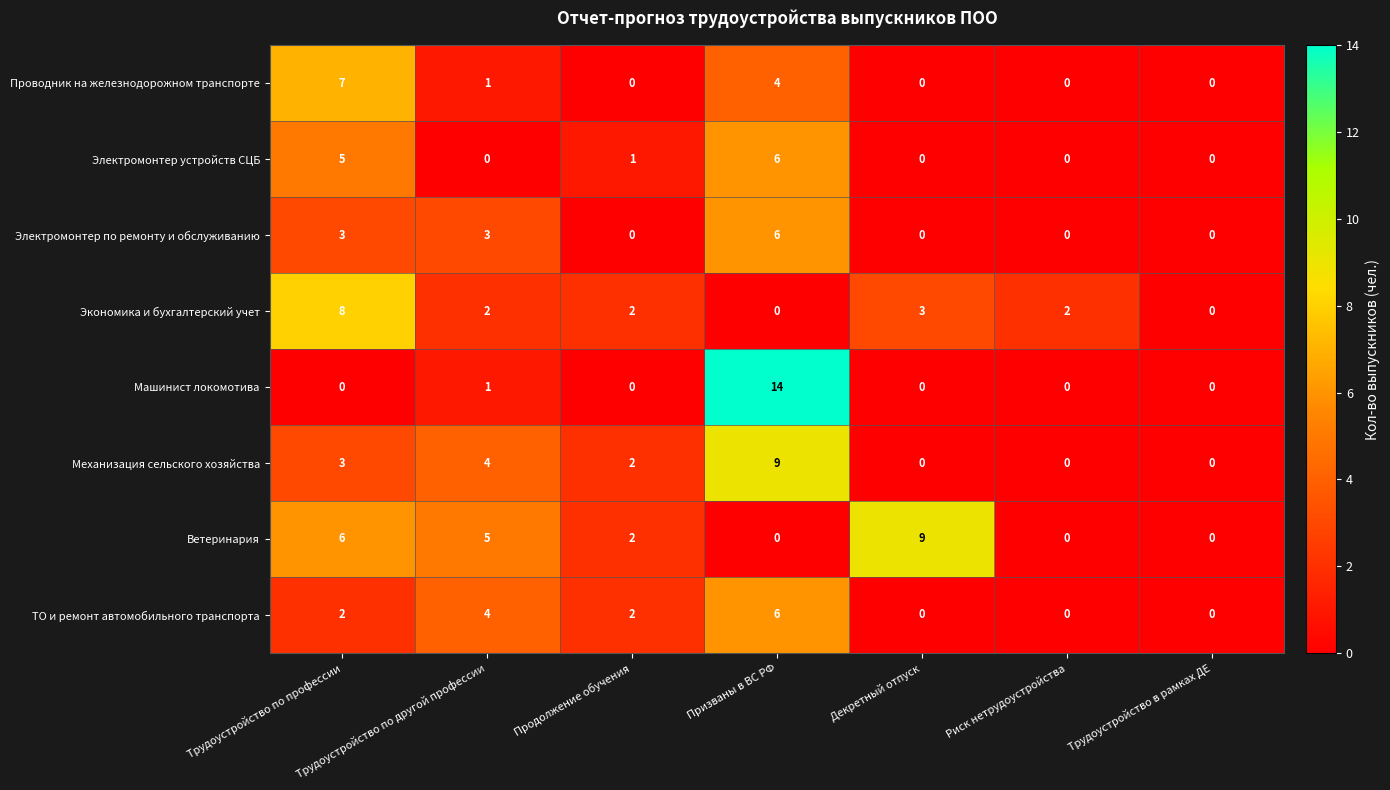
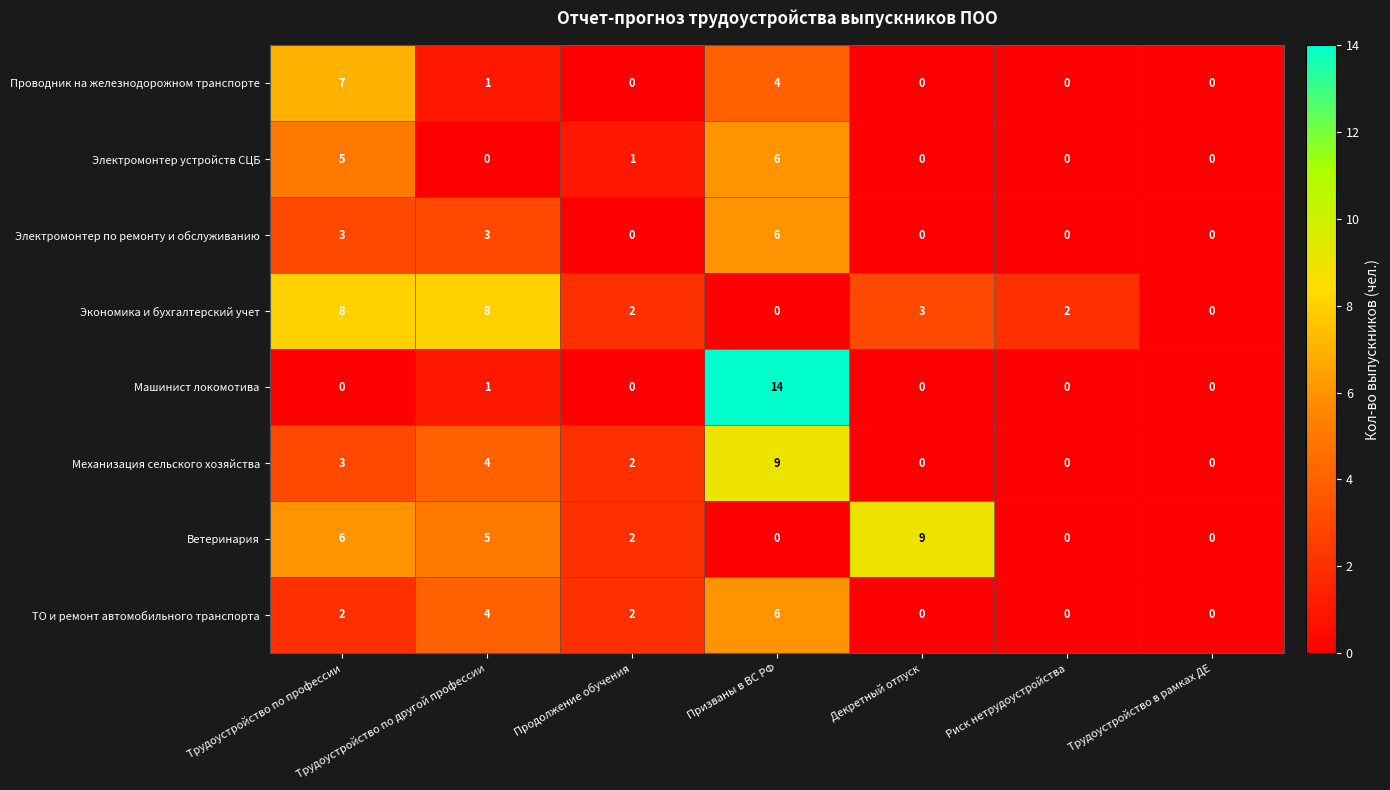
  {
    "Проводник на железнодорожном транспорте": {
      "Трудоустройство по профессии": 7,
      "Трудоустройство по другой профессии": 1,
      "Продолжение обучения": 0,
      "Призваны в ВС РФ": 4,
      "Декретный отпуск": 0,
      "Риск нетрудоустройства": 0,
      "Трудоустройство в рамках ДЕ": 0
    },
    "Электромонтер устройств СЦБ": {
      "Трудоустройство по профессии": 5,
      "Трудоустройство по другой профессии": 0,
      "Продолжение обучения": 1,
      "Призваны в ВС РФ": 6,
      "Декретный отпуск": 0,
      "Риск нетрудоустройства": 0,
      "Трудоустройство в рамках ДЕ": 0
    },
    "Электромонтер по ремонту и обслуживанию": {
      "Трудоустройство по профессии": 3,
      "Трудоустройство по другой профессии": 3,
      "Продолжение обучения": 0,
      "Призваны в ВС РФ": 6,
      "Декретный отпуск": 0,
      "Риск нетрудоустройства": 0,
      "Трудоустройство в рамках ДЕ": 0
    },
    "Экономика и бухгалтерский учет": {
      "Трудоустройство по профессии": 8,
-     "Трудоустройство по другой профессии": 2,
+     "Трудоустройство по другой профессии": 8,
      "Продолжение обучения": 2,
      "Призваны в ВС РФ": 0,
      "Декретный отпуск": 3,
      "Риск нетрудоустройства": 2,
      "Трудоустройство в рамках ДЕ": 0
    },
    "Машинист локомотива": {
      "Трудоустройство по профессии": 0,
      "Трудоустройство по другой профессии": 1,
      "Продолжение обучения": 0,
      "Призваны в ВС РФ": 14,
      "Декретный отпуск": 0,
      "Риск нетрудоустройства": 0,
      "Трудоустройство в рамках ДЕ": 0
    },
    "Механизация сельского хозяйства": {
      "Трудоустройство по профессии": 3,
      "Трудоустройство по другой профессии": 4,
      "Продолжение обучения": 2,
      "Призваны в ВС РФ": 9,
      "Декретный отпуск": 0,
      "Риск нетрудоустройства": 0,
      "Трудоустройство в рамках ДЕ": 0
    },
    "Ветеринария": {
      "Трудоустройство по профессии": 6,
      "Трудоустройство по другой профессии": 5,
      "Продолжение обучения": 2,
      "Призваны в ВС РФ": 0,
      "Декретный отпуск": 9,
      "Риск нетрудоустройства": 0,
      "Трудоустройство в рамках ДЕ": 0
    },
    "ТО и ремонт автомобильного транспорта": {
      "Трудоустройство по профессии": 2,
      "Трудоустройство по другой профессии": 4,
      "Продолжение обучения": 2,
      "Призваны в ВС РФ": 6,
      "Декретный отпуск": 0,
      "Риск нетрудоустройства": 0,
      "Трудоустройство в рамках ДЕ": 0
    }
  }
